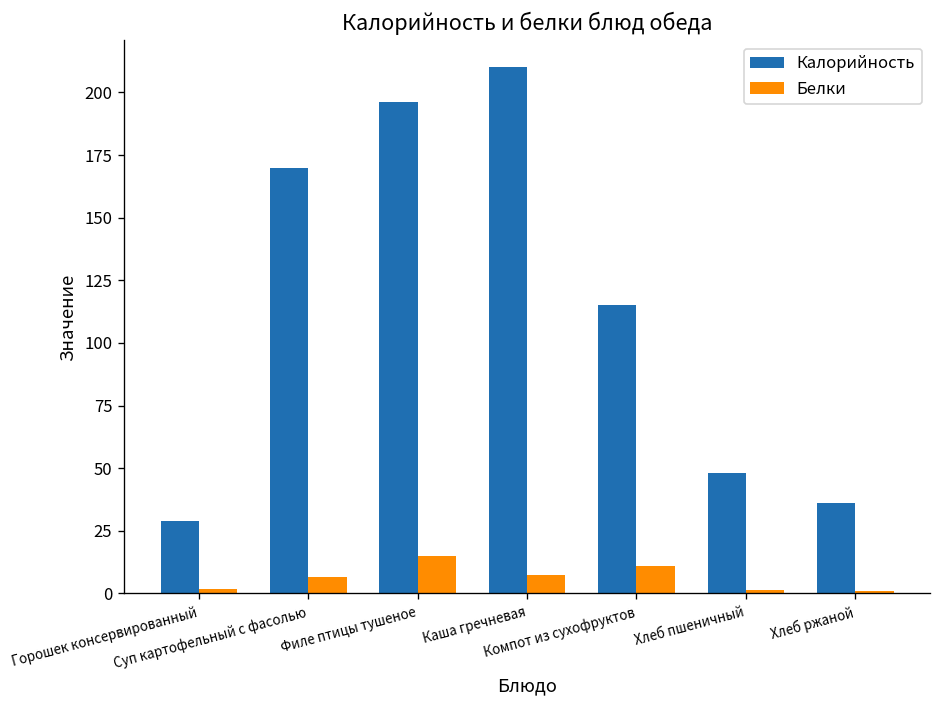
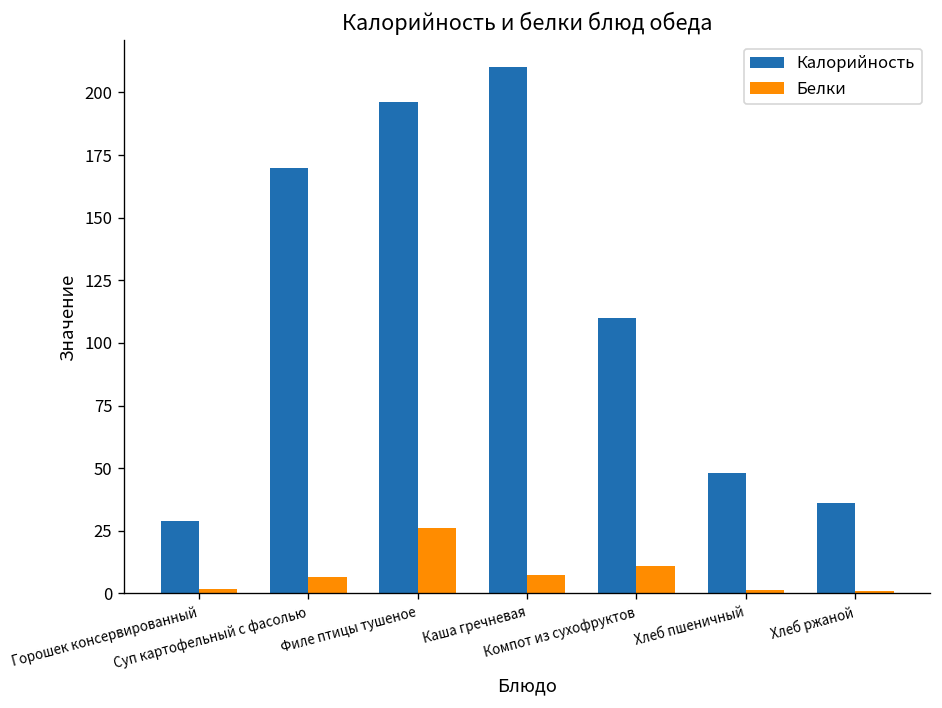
  {
    "Калорийность": {
      "Горошек консервированный": 29,
      "Суп картофельный с фасолью": 170,
      "Филе птицы тушеное": 196,
      "Каша гречневая": 210,
-     "Компот из сухофруктов": 115,
+     "Компот из сухофруктов": 110,
      "Хлеб пшеничный": 48,
      "Хлеб ржаной": 36
    },
    "Белки": {
      "Горошек консервированный": 2,
      "Суп картофельный с фасолью": 7,
-     "Филе птицы тушеное": 15,
+     "Филе птицы тушеное": 26,
      "Каша гречневая": 7,
      "Компот из сухофруктов": 11,
      "Хлеб пшеничный": 1
    }
  }
